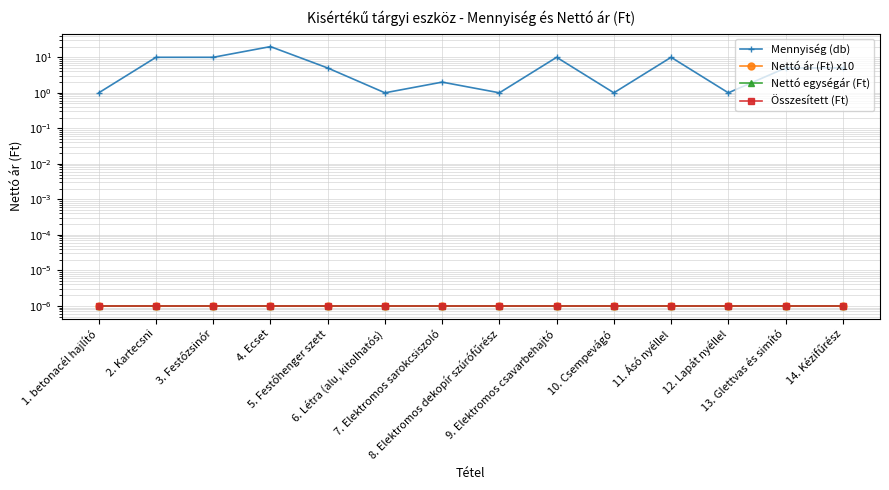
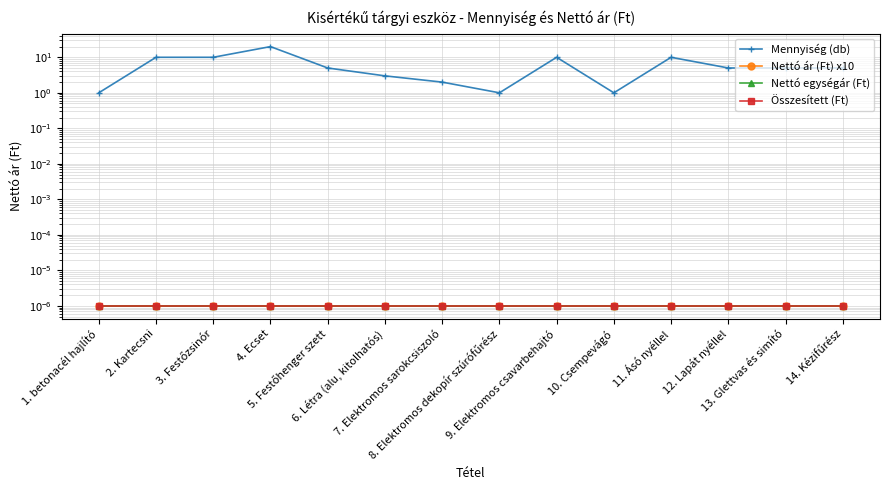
  {
    "Mennyiség (db)": {
      "1. betonacél hajlító": 1,
      "2. Kartecsni": 10,
      "3. Festőzsinór": 10,
      "4. Ecset": 20,
      "5. Festőhenger szett": 5,
-     "6. Létra (alu, kitolhatós)": 1,
+     "6. Létra (alu, kitolhatós)": 3,
      "7. Elektromos sarokcsiszoló": 2,
      "8. Elektromos dekopír szúrófűrész": 1,
      "9. Elektromos csavarbehajtó": 10,
      "10. Csempevágó": 1,
      "11. Ásó nyéllel": 10,
-     "12. Lapát nyéllel": 1
+     "12. Lapát nyéllel": 5
    },
    "Összesített (Ft)": {
      "1. betonacél hajlító": 0.0000010,
      "2. Kartecsni": 0.0000010,
      "3. Festőzsinór": 0.0000010,
      "4. Ecset": 0.0000010,
      "5. Festőhenger szett": 0.0000010,
      "6. Létra (alu, kitolhatós)": 0.0000010,
      "7. Elektromos sarokcsiszoló": 0.0000010,
      "8. Elektromos dekopír szúrófűrész": 0.0000010,
      "9. Elektromos csavarbehajtó": 0.0000010,
      "10. Csempevágó": 0.0000010,
      "11. Ásó nyéllel": 0.0000010,
      "12. Lapát nyéllel": 0.0000010,
      "13. Glettvas és simító": 0.0000010,
      "14. Kézifűrész": 0.0000010
    }
  }
